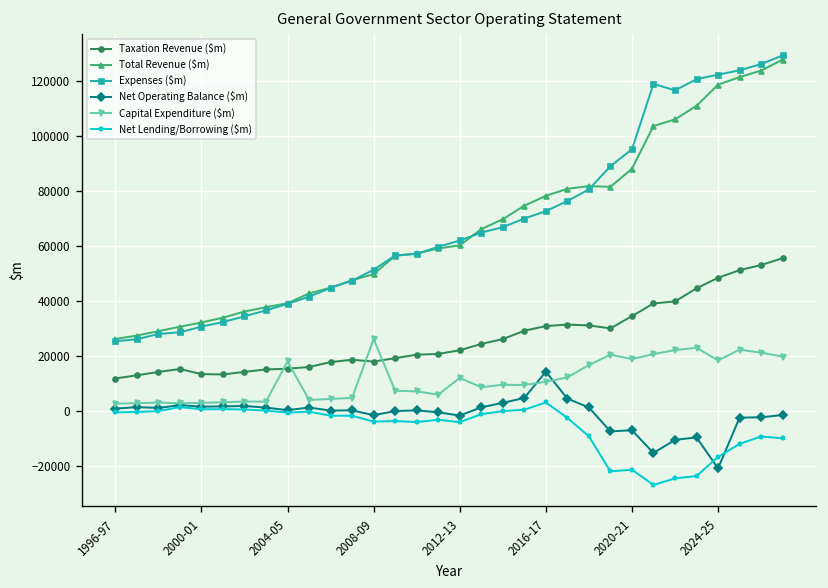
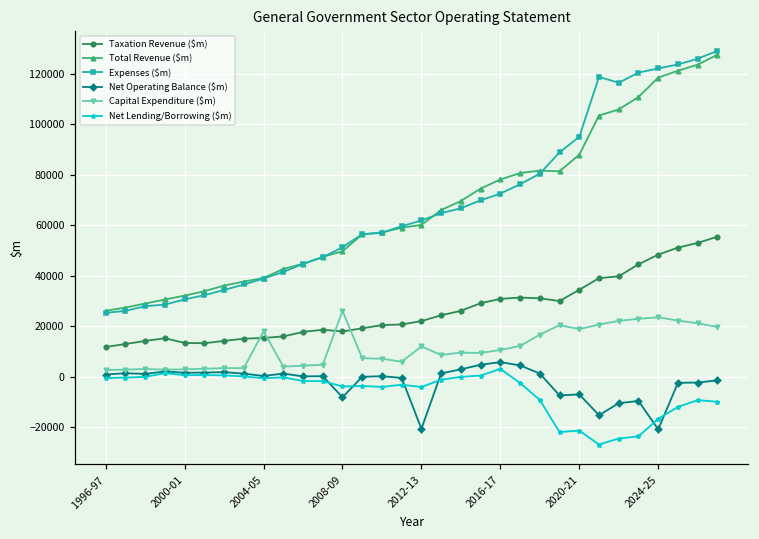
  {
    "Net Operating Balance ($m)": {
      "1996-97": 1000,
-     "2008-09": -2000,
-     "2012-13": -2000,
-     "2016-17": 14000,
+     "2008-09": -8000,
+     "2012-13": -21000,
+     "2016-17": 6000,
      "2020-21": -7000,
      "2024-25": -21000
    },
    "Capital Expenditure ($m)": {
      "1996-97": 3000,
      "2000-01": 3000,
      "2004-05": 18000,
      "2008-09": 26000,
      "2012-13": 12000,
      "2016-17": 11000,
      "2020-21": 19000,
-     "2024-25": 18000
+     "2024-25": 23000
    }
  }
